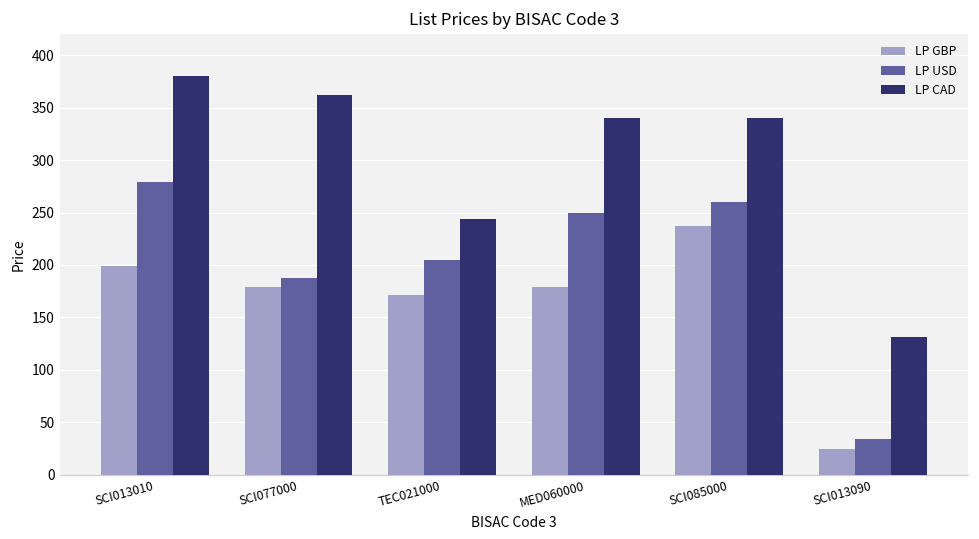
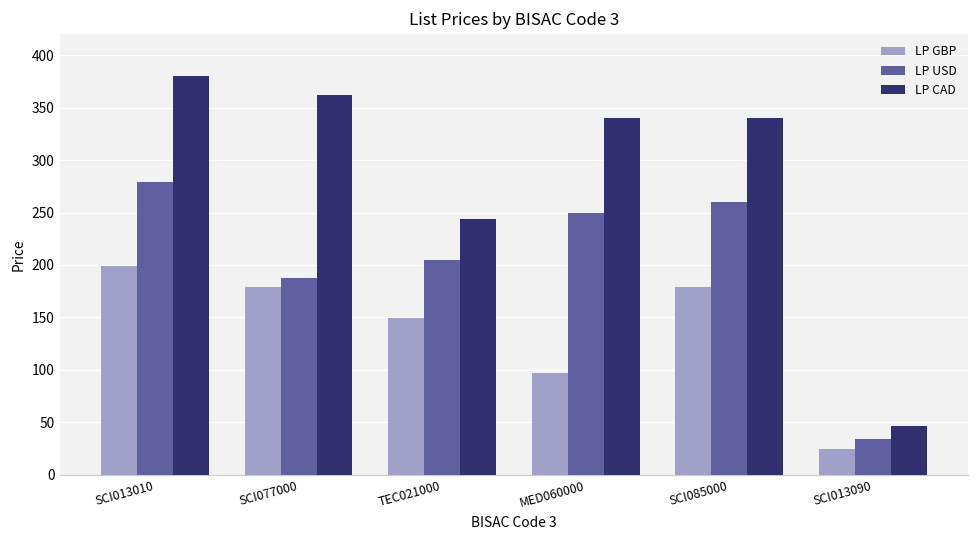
  {
    "LP GBP": {
      "SCI013010": 200,
      "SCI077000": 180,
-     "TEC021000": 170,
-     "MED060000": 180,
-     "SCI085000": 240,
+     "TEC021000": 150,
+     "MED060000": 100,
+     "SCI085000": 180,
      "SCI013090": 20
    },
    "LP USD": {
      "SCI013010": 280,
      "SCI077000": 190,
      "TEC021000": 210,
      "MED060000": 250,
      "SCI085000": 260,
      "SCI013090": 30
    },
    "LP CAD": {
      "SCI013010": 380,
      "SCI077000": 360,
      "TEC021000": 240,
      "MED060000": 340,
      "SCI085000": 340,
-     "SCI013090": 130
+     "SCI013090": 50
    }
  }
